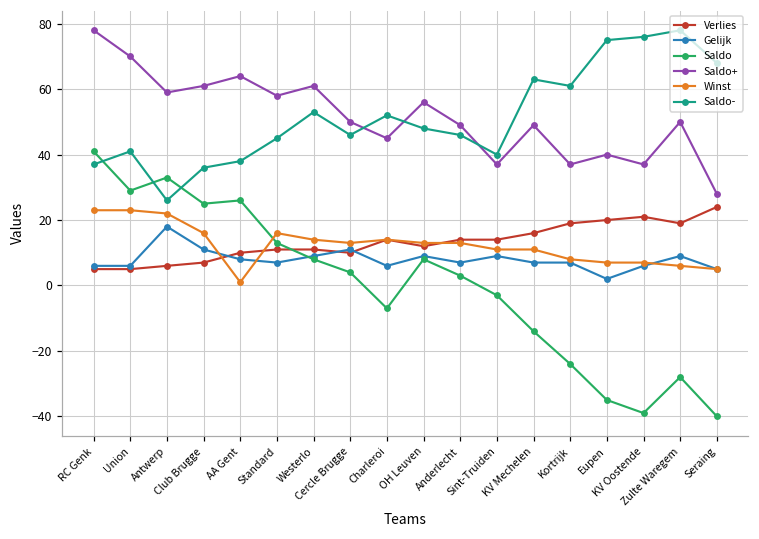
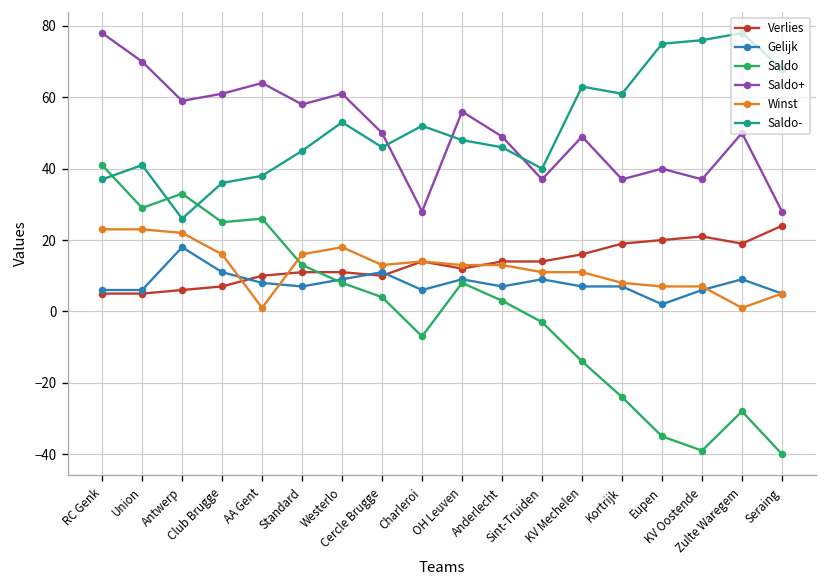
  {
    "Verlies": {
      "RC Genk": 5,
      "Union": 5,
      "Antwerp": 6,
      "Club Brugge": 7,
      "AA Gent": 10,
      "Standard": 11,
      "Westerlo": 11,
      "Cercle Brugge": 10,
      "OH Leuven": 12,
      "Anderlecht": 14,
      "Sint-Truiden": 14,
      "KV Mechelen": 16,
      "Kortrijk": 19,
      "Eupen": 20,
      "KV Oostende": 21,
      "Zulte Waregem": 19,
      "Seraing": 24
    },
    "Gelijk": {
      "RC Genk": 6,
      "Union": 6,
      "Antwerp": 18,
      "Club Brugge": 11,
      "AA Gent": 8,
      "Standard": 7,
      "Westerlo": 9,
      "Cercle Brugge": 11,
      "Charleroi": 6,
      "OH Leuven": 9,
      "Anderlecht": 7,
      "Sint-Truiden": 9,
      "KV Mechelen": 7,
      "Kortrijk": 7,
      "Eupen": 2,
      "KV Oostende": 6,
      "Zulte Waregem": 9
    },
    "Saldo+": {
      "RC Genk": 78,
      "Union": 70,
      "Antwerp": 59,
      "Club Brugge": 61,
      "AA Gent": 64,
      "Standard": 58,
      "Westerlo": 61,
      "Cercle Brugge": 50,
-     "Charleroi": 45,
+     "Charleroi": 28,
      "OH Leuven": 56,
      "Anderlecht": 49,
      "Sint-Truiden": 37,
      "KV Mechelen": 49,
      "Kortrijk": 37,
      "Eupen": 40,
      "KV Oostende": 37,
      "Zulte Waregem": 50,
      "Seraing": 28
    },
    "Winst": {
      "RC Genk": 23,
      "Union": 23,
      "Antwerp": 22,
      "Club Brugge": 16,
      "AA Gent": 1,
      "Standard": 16,
-     "Westerlo": 14,
+     "Westerlo": 18,
      "Cercle Brugge": 13,
      "OH Leuven": 13,
      "Anderlecht": 13,
      "Sint-Truiden": 11,
      "KV Mechelen": 11,
      "Kortrijk": 8,
      "Eupen": 7,
      "KV Oostende": 7,
-     "Zulte Waregem": 6
+     "Zulte Waregem": 1
    }
  }
